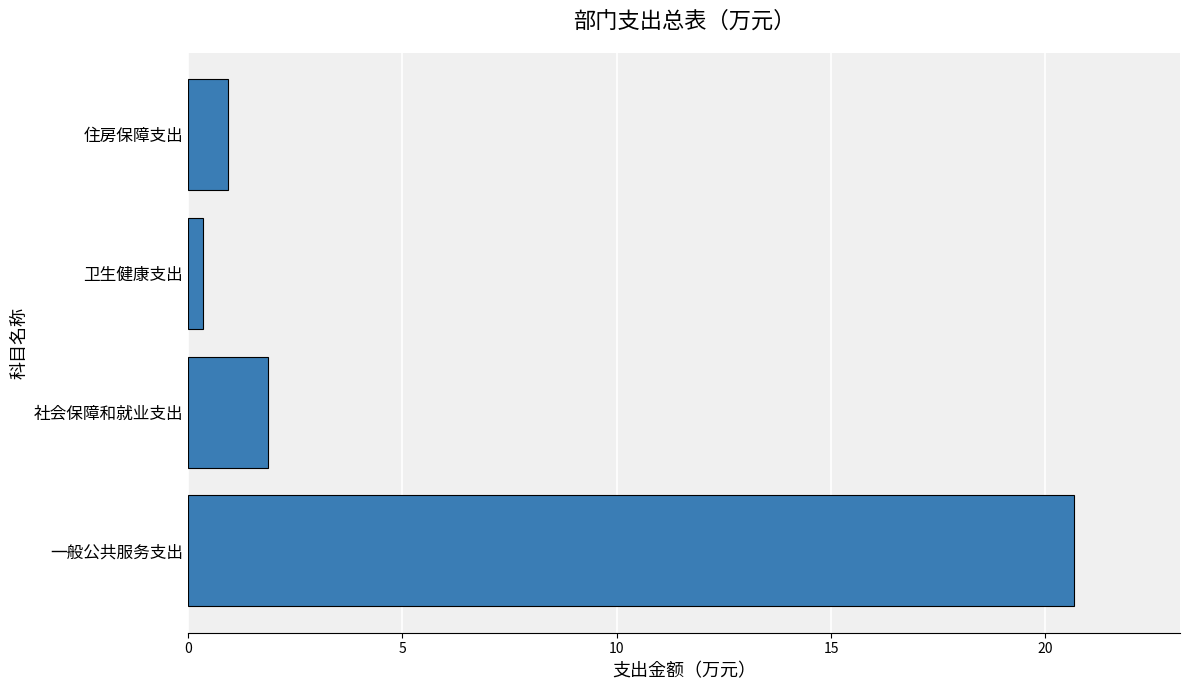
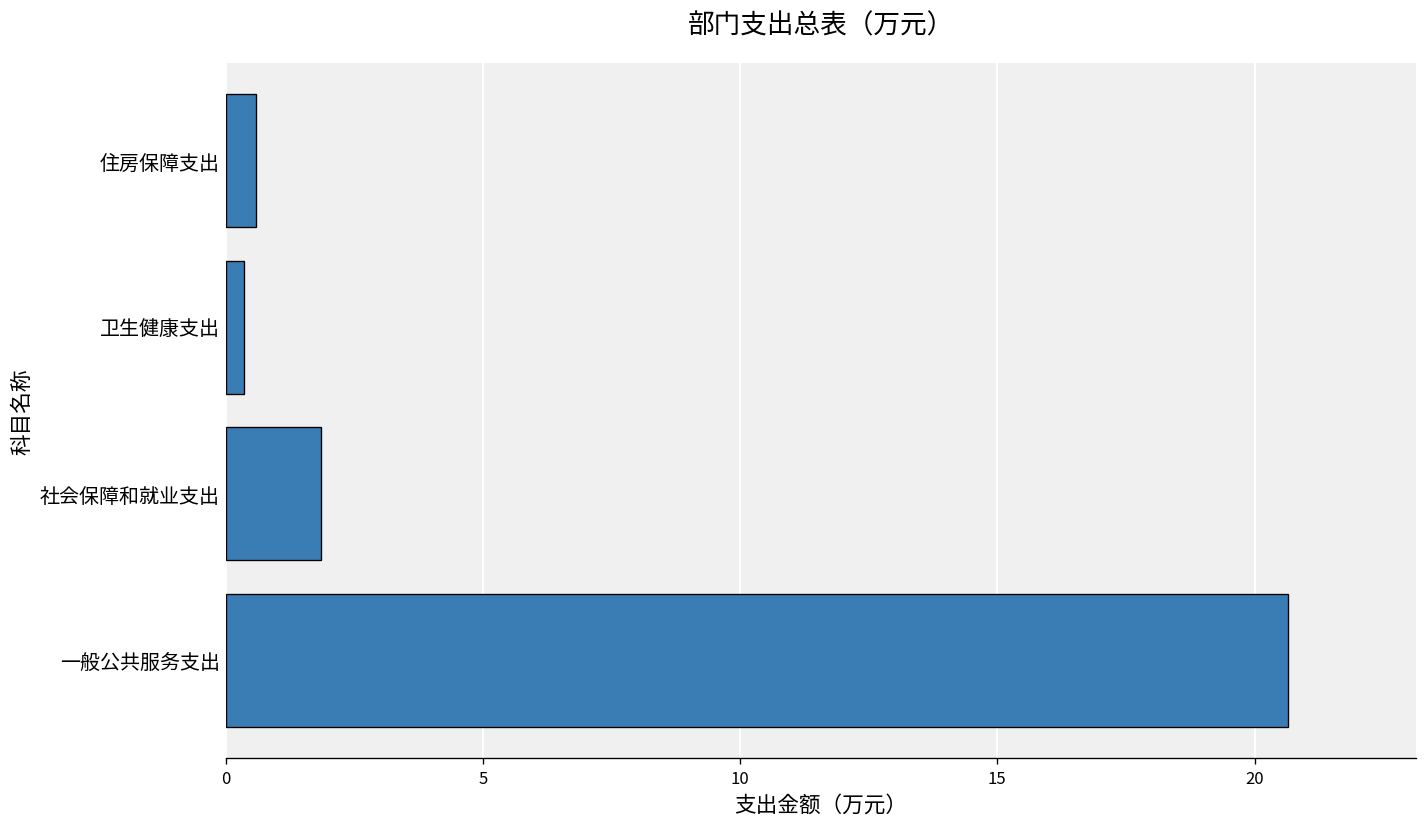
  {
-   "住房保障支出": 0.9,
+   "住房保障支出": 0.6,
    "卫生健康支出": 0.4,
    "社会保障和就业支出": 1.9,
    "一般公共服务支出": 20.7
  }
